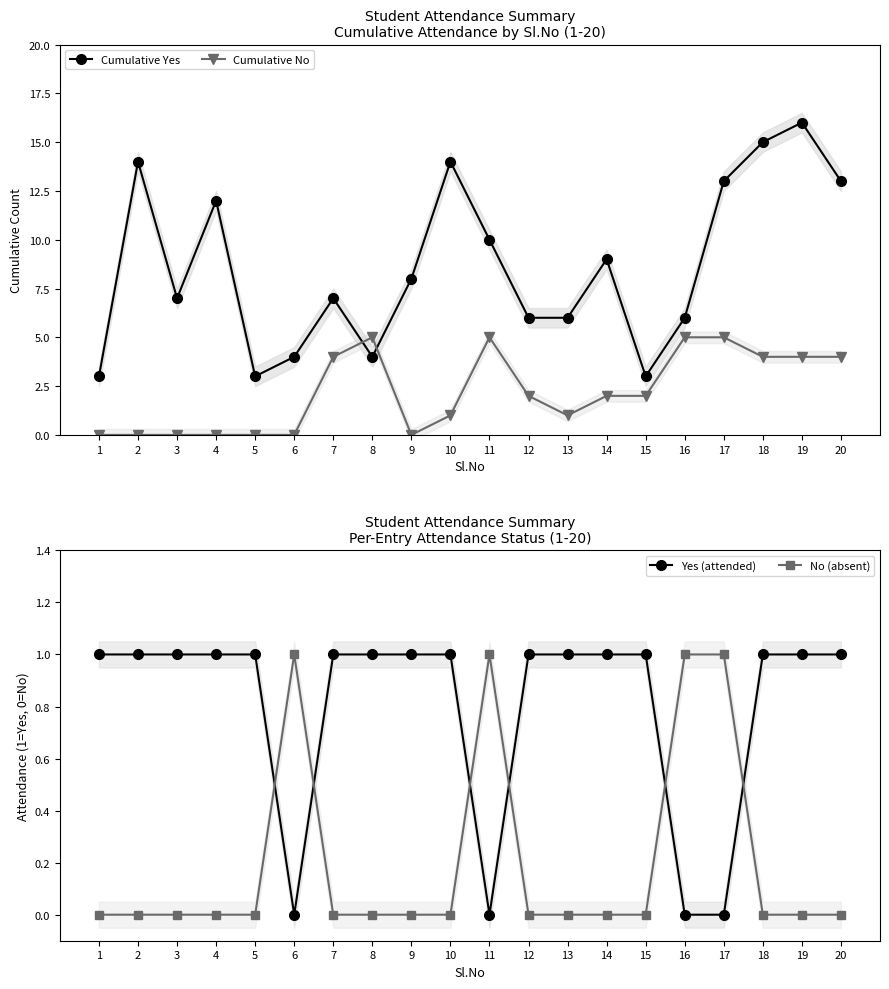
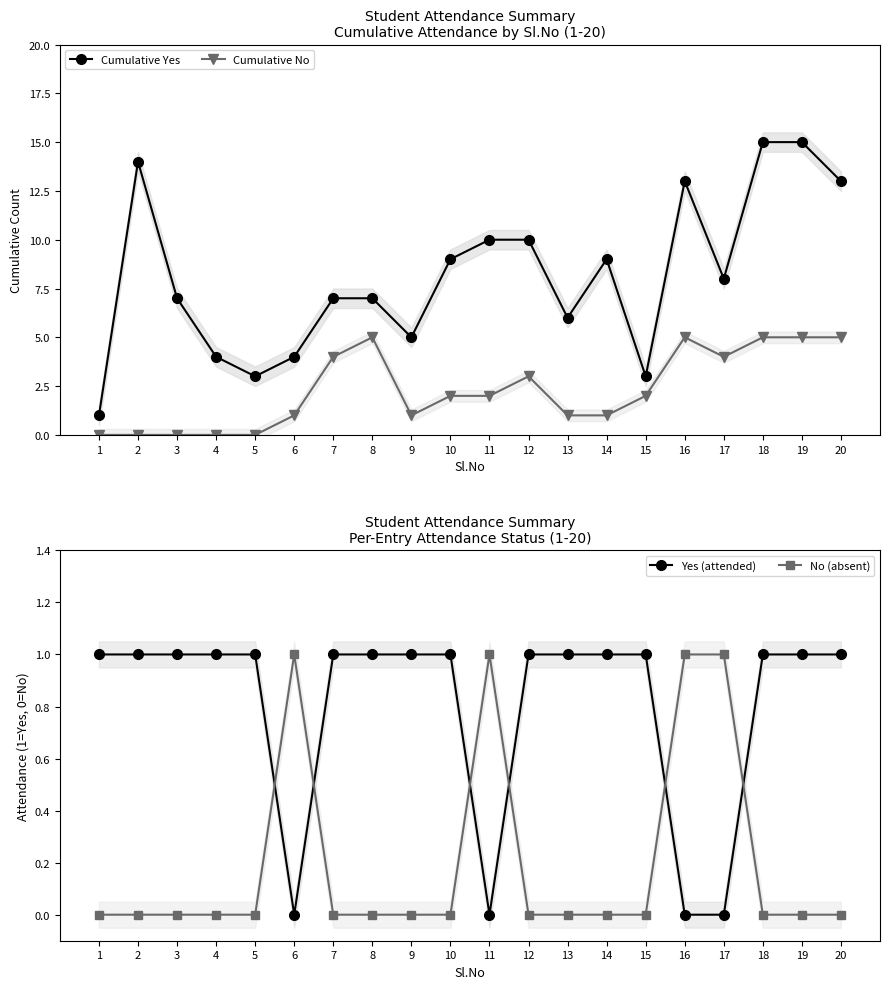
  {
    "Student Attendance Summary Cumulative Attendance by Sl.No (1-20)": {
      "Cumulative Yes": {
-       "1": 3,
+       "1": 1,
        "2": 14,
        "3": 7,
-       "4": 12,
+       "4": 4,
        "5": 3,
        "6": 4,
        "7": 7,
-       "8": 4,
-       "9": 8,
-       "10": 14,
+       "8": 7,
+       "9": 5,
+       "10": 9,
        "11": 10,
-       "12": 6,
+       "12": 10,
        "13": 6,
        "14": 9,
        "15": 3,
-       "16": 6,
-       "17": 13,
+       "16": 13,
+       "17": 8,
        "18": 15,
-       "19": 16,
+       "19": 15,
        "20": 13
      },
      "Cumulative No": {
        "1": 0,
        "2": 0,
        "3": 0,
        "4": 0,
        "5": 0,
-       "6": 0,
+       "6": 1,
        "7": 4,
        "8": 5,
-       "9": 0,
-       "10": 1,
-       "11": 5,
-       "12": 2,
+       "9": 1,
+       "10": 2,
+       "11": 2,
+       "12": 3,
        "13": 1,
-       "14": 2,
+       "14": 1,
        "15": 2,
        "16": 5,
-       "17": 5,
-       "18": 4,
-       "19": 4,
-       "20": 4
+       "17": 4,
+       "18": 5,
+       "19": 5,
+       "20": 5
      }
    },
    "Student Attendance Summary Per-Entry Attendance Status (1-20)": {
      "Yes (attended)": {
        "1": 1.00,
        "2": 1.00,
        "3": 1.00,
        "4": 1.00,
        "5": 1.00,
        "6": 0.00,
        "7": 1.00,
        "8": 1.00,
        "9": 1.00,
        "10": 1.00,
        "11": 0.00,
        "12": 1.00,
        "13": 1.00,
        "14": 1.00,
        "15": 1.00,
        "16": 0.00,
        "17": 0.00,
        "18": 1.00,
        "19": 1.00,
        "20": 1.00
      },
      "No (absent)": {
        "1": 0.00,
        "2": 0.00,
        "3": 0.00,
        "4": 0.00,
        "5": 0.00,
        "6": 1.00,
        "7": 0.00,
        "8": 0.00,
        "9": 0.00,
        "10": 0.00,
        "11": 1.00,
        "12": 0.00,
        "13": 0.00,
        "14": 0.00,
        "15": 0.00,
        "16": 1.00,
        "17": 1.00,
        "18": 0.00,
        "19": 0.00,
        "20": 0.00
      }
    }
  }
